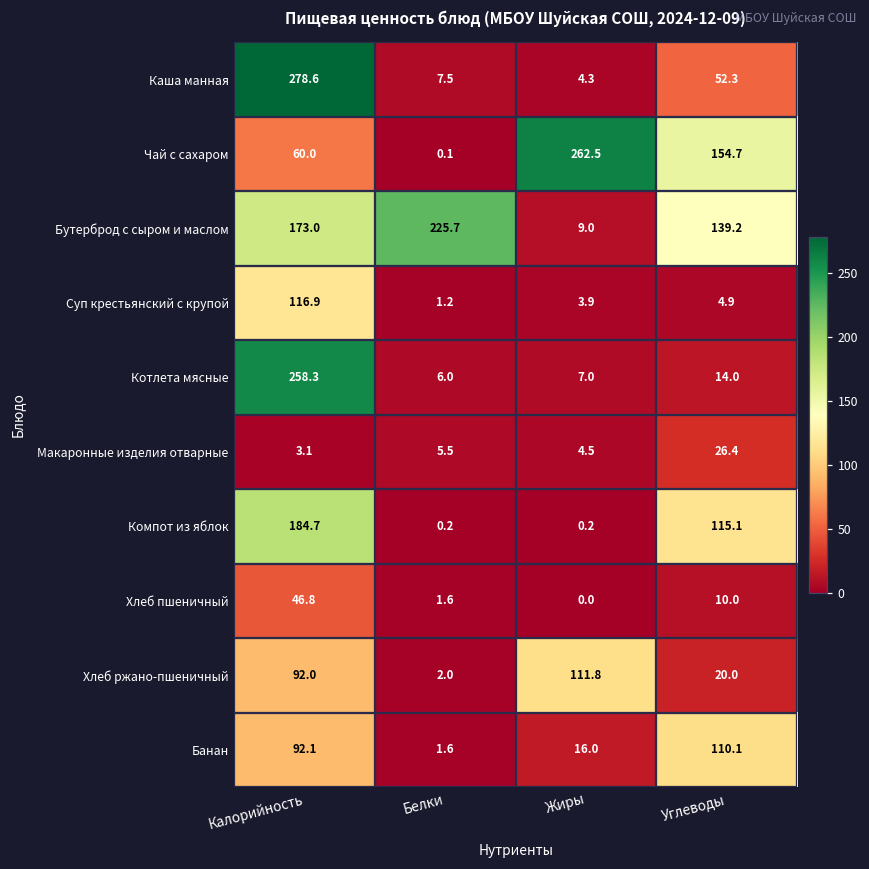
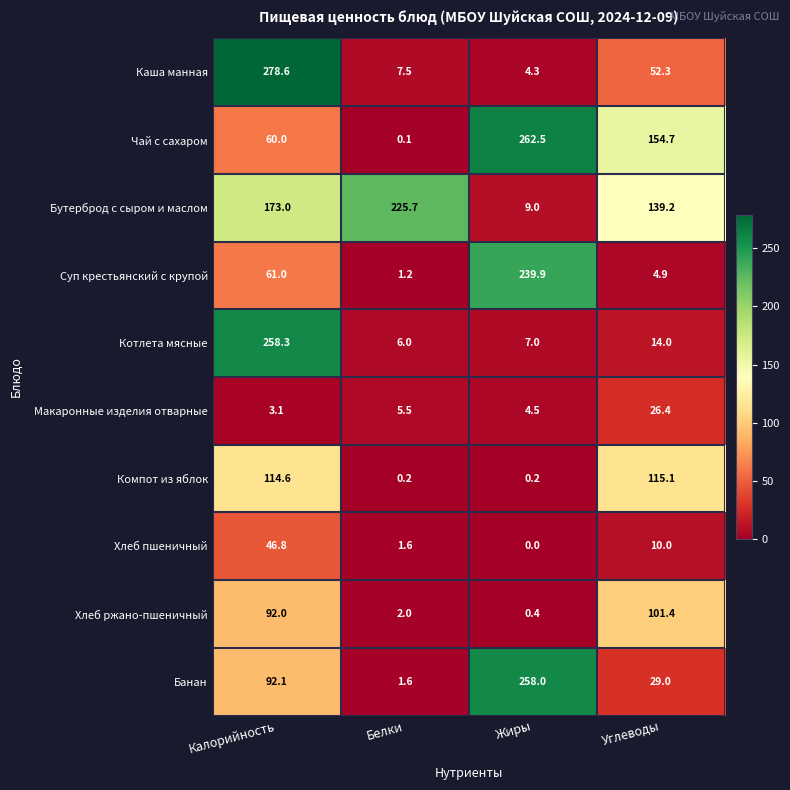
  {
    "Каша манная": {
      "Калорийность": 278.6,
      "Белки": 7.5,
      "Жиры": 4.3,
      "Углеводы": 52.3
    },
    "Чай с сахаром": {
      "Калорийность": 60.0,
      "Белки": 0.1,
      "Жиры": 262.5,
      "Углеводы": 154.7
    },
    "Бутерброд с сыром и маслом": {
      "Калорийность": 173.0,
      "Белки": 225.7,
      "Жиры": 9.0,
      "Углеводы": 139.2
    },
    "Суп крестьянский с крупой": {
-     "Калорийность": 116.9,
+     "Калорийность": 61.0,
      "Белки": 1.2,
-     "Жиры": 3.9,
+     "Жиры": 239.9,
      "Углеводы": 4.9
    },
    "Котлета мясные": {
      "Калорийность": 258.3,
      "Белки": 6.0,
      "Жиры": 7.0,
      "Углеводы": 14.0
    },
    "Макаронные изделия отварные": {
      "Калорийность": 3.1,
      "Белки": 5.5,
      "Жиры": 4.5,
      "Углеводы": 26.4
    },
    "Компот из яблок": {
-     "Калорийность": 184.7,
+     "Калорийность": 114.6,
      "Белки": 0.2,
      "Жиры": 0.2,
      "Углеводы": 115.1
    },
    "Хлеб пшеничный": {
      "Калорийность": 46.8,
      "Белки": 1.6,
      "Жиры": 0.0,
      "Углеводы": 10.0
    },
    "Хлеб ржано-пшеничный": {
      "Калорийность": 92.0,
      "Белки": 2.0,
-     "Жиры": 111.8,
-     "Углеводы": 20.0
+     "Жиры": 0.4,
+     "Углеводы": 101.4
    },
    "Банан": {
      "Калорийность": 92.1,
      "Белки": 1.6,
-     "Жиры": 16.0,
-     "Углеводы": 110.1
+     "Жиры": 258.0,
+     "Углеводы": 29.0
    }
  }
